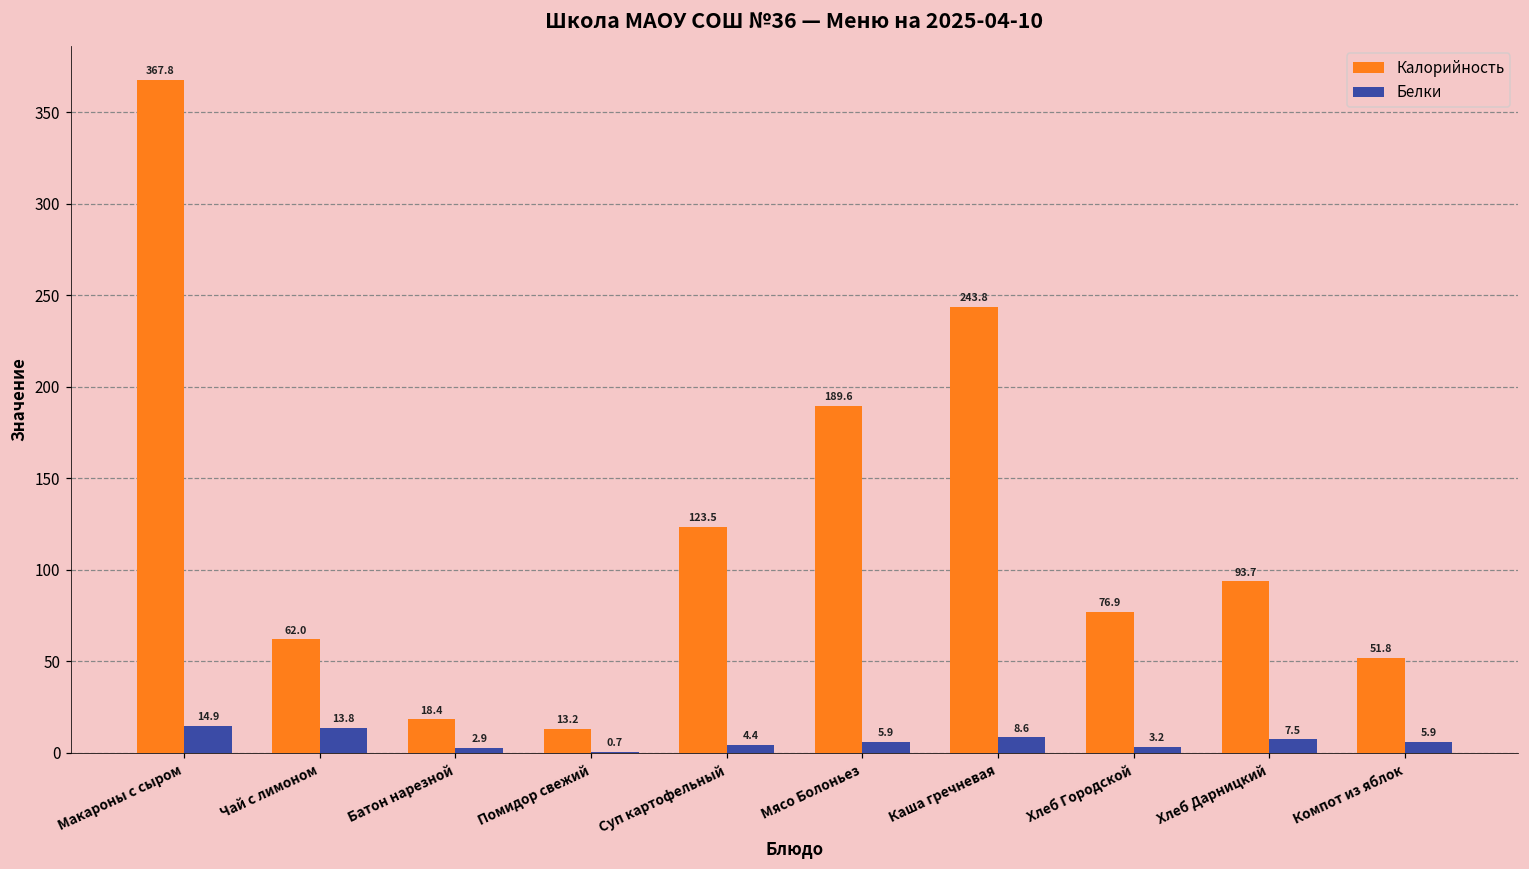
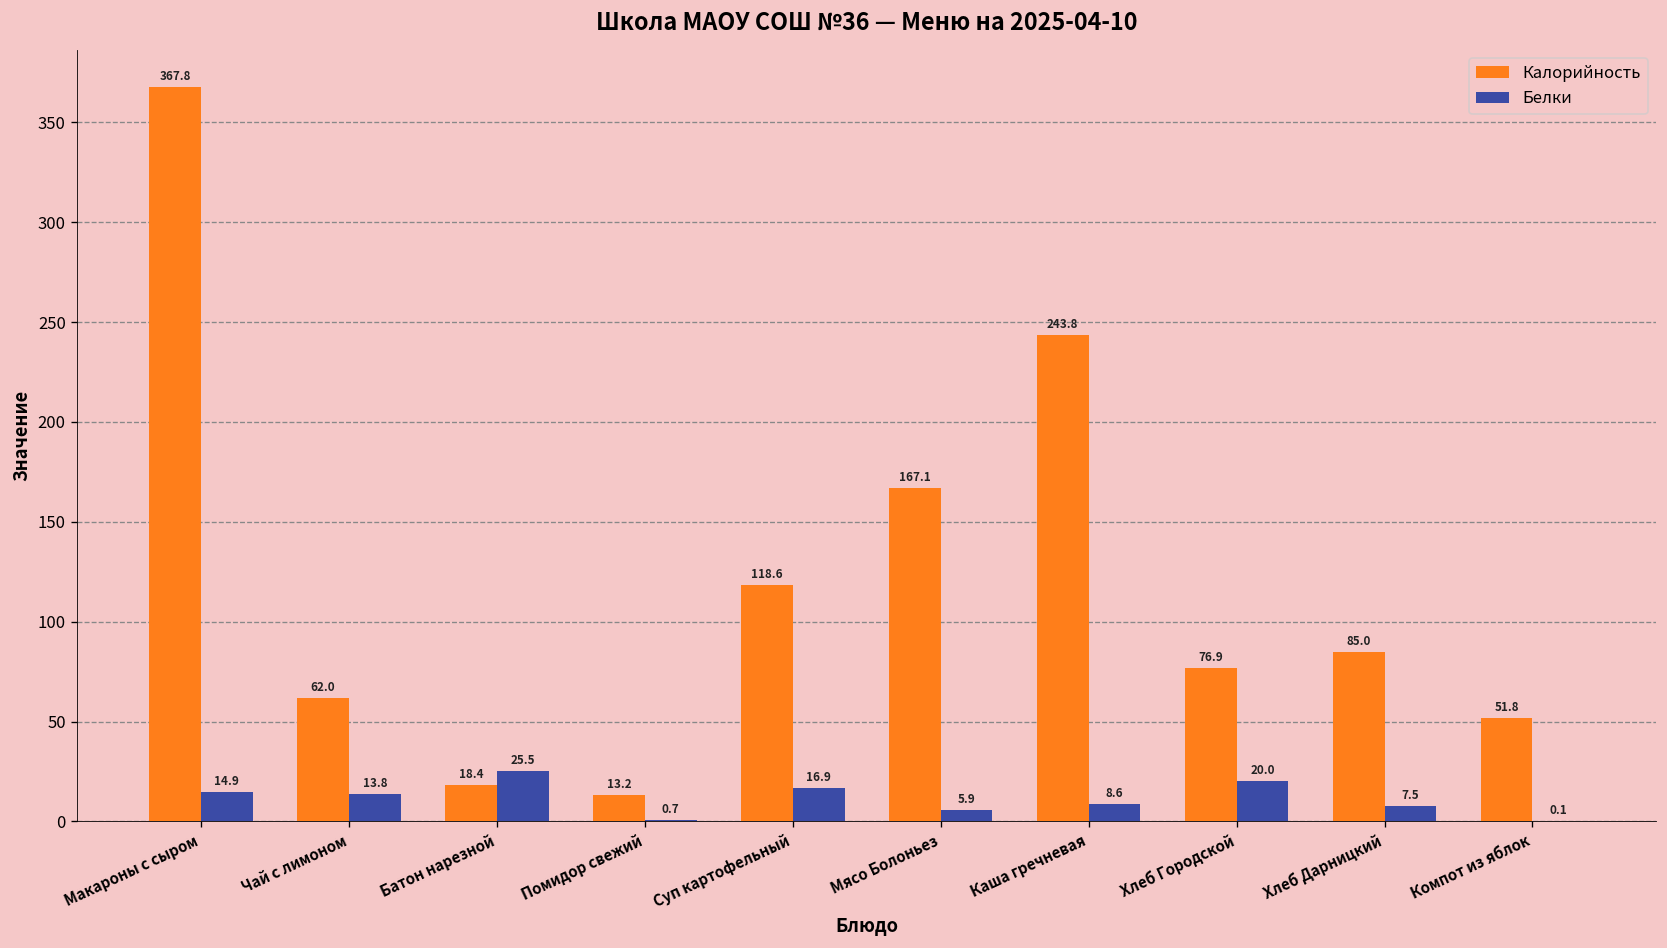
  {
    "Калорийность": {
      "Макароны с сыром": 367.8,
      "Чай с лимоном": 62.0,
      "Батон нарезной": 18.4,
      "Помидор свежий": 13.2,
-     "Суп картофельный": 123.5,
-     "Мясо Болоньез": 189.6,
+     "Суп картофельный": 118.6,
+     "Мясо Болоньез": 167.1,
      "Каша гречневая": 243.8,
      "Хлеб Городской": 76.9,
-     "Хлеб Дарницкий": 93.7,
+     "Хлеб Дарницкий": 85.0,
      "Компот из яблок": 51.8
    },
    "Белки": {
      "Макароны с сыром": 14.9,
      "Чай с лимоном": 13.8,
-     "Батон нарезной": 2.9,
+     "Батон нарезной": 25.5,
      "Помидор свежий": 0.7,
-     "Суп картофельный": 4.4,
+     "Суп картофельный": 16.9,
      "Мясо Болоньез": 5.9,
      "Каша гречневая": 8.6,
-     "Хлеб Городской": 3.2,
+     "Хлеб Городской": 20.0,
      "Хлеб Дарницкий": 7.5,
-     "Компот из яблок": 5.9
+     "Компот из яблок": 0.1
    }
  }
